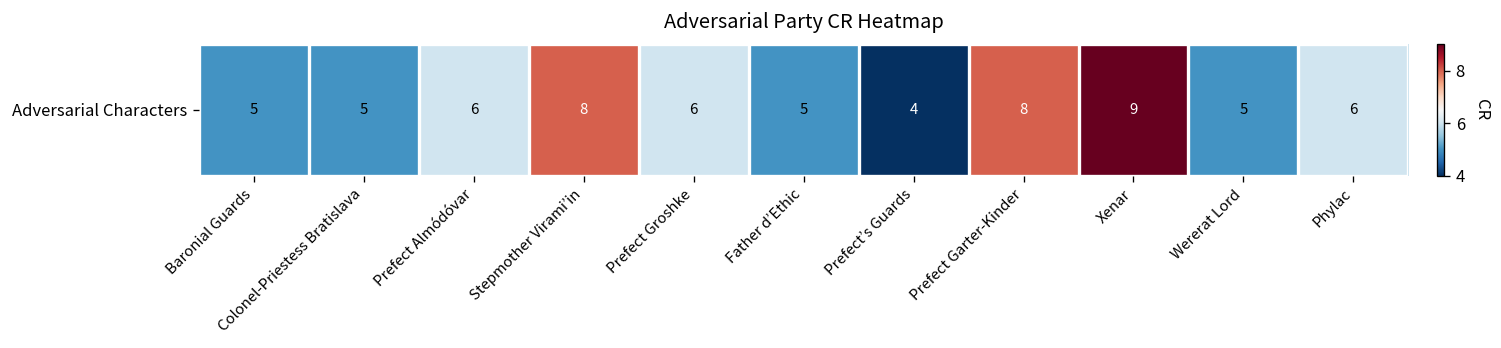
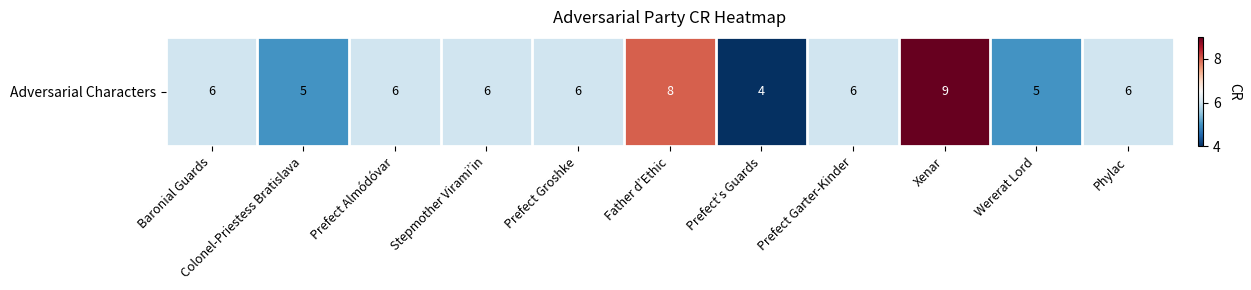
  {
    "Adversarial Characters": {
-     "Baronial Guards": 5,
+     "Baronial Guards": 6,
      "Colonel-Priestess Bratislava": 5,
      "Prefect Almódóvar": 6,
-     "Stepmother Virami’in": 8,
+     "Stepmother Virami’in": 6,
      "Prefect Groshke": 6,
-     "Father d’Ethic": 5,
+     "Father d’Ethic": 8,
      "Prefect’s Guards": 4,
-     "Prefect Garter-Kinder": 8,
+     "Prefect Garter-Kinder": 6,
      "Xenar": 9,
      "Wererat Lord": 5,
      "Phylac": 6
    }
  }
